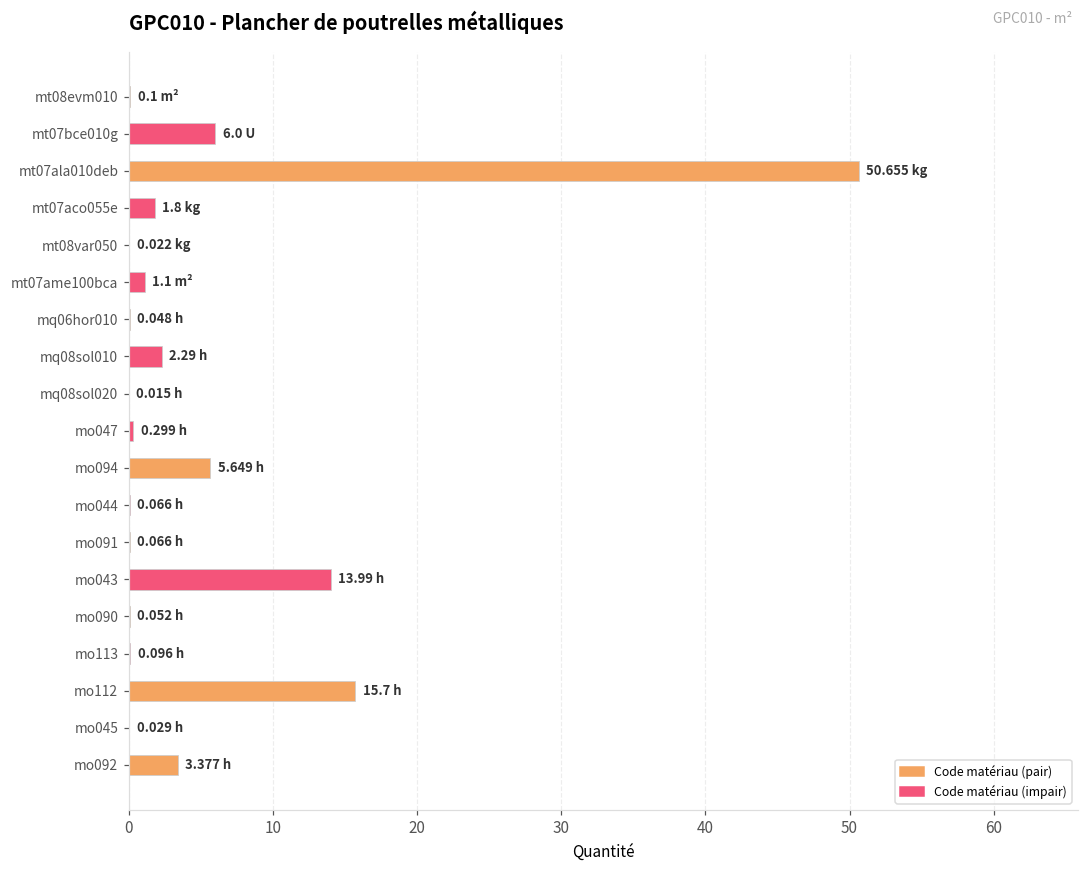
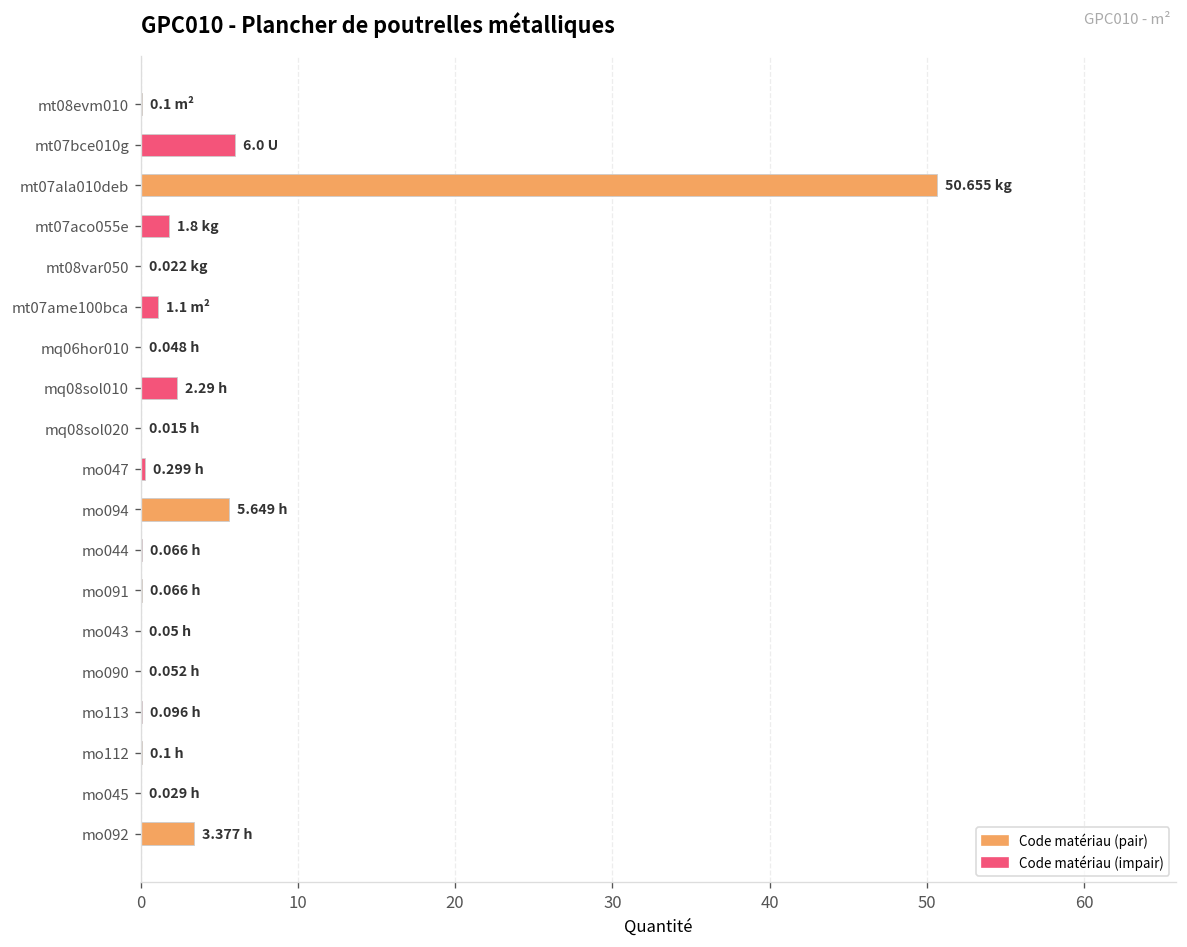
  {
    "mt08evm010": 0.1,
    "mt07bce010g": 6.0,
    "mt07ala010deb": 50.655,
    "mt07aco055e": 1.8,
    "mt08var050": 0.022,
    "mt07ame100bca": 1.1,
    "mq06hor010": 0.048,
    "mq08sol010": 2.29,
    "mq08sol020": 0.015,
    "mo047": 0.299,
    "mo094": 5.649,
    "mo044": 0.066,
    "mo091": 0.066,
-   "mo043": 13.99,
+   "mo043": 0.05,
    "mo090": 0.052,
    "mo113": 0.096,
-   "mo112": 15.7,
+   "mo112": 0.1,
    "mo045": 0.029,
    "mo092": 3.377
  }
